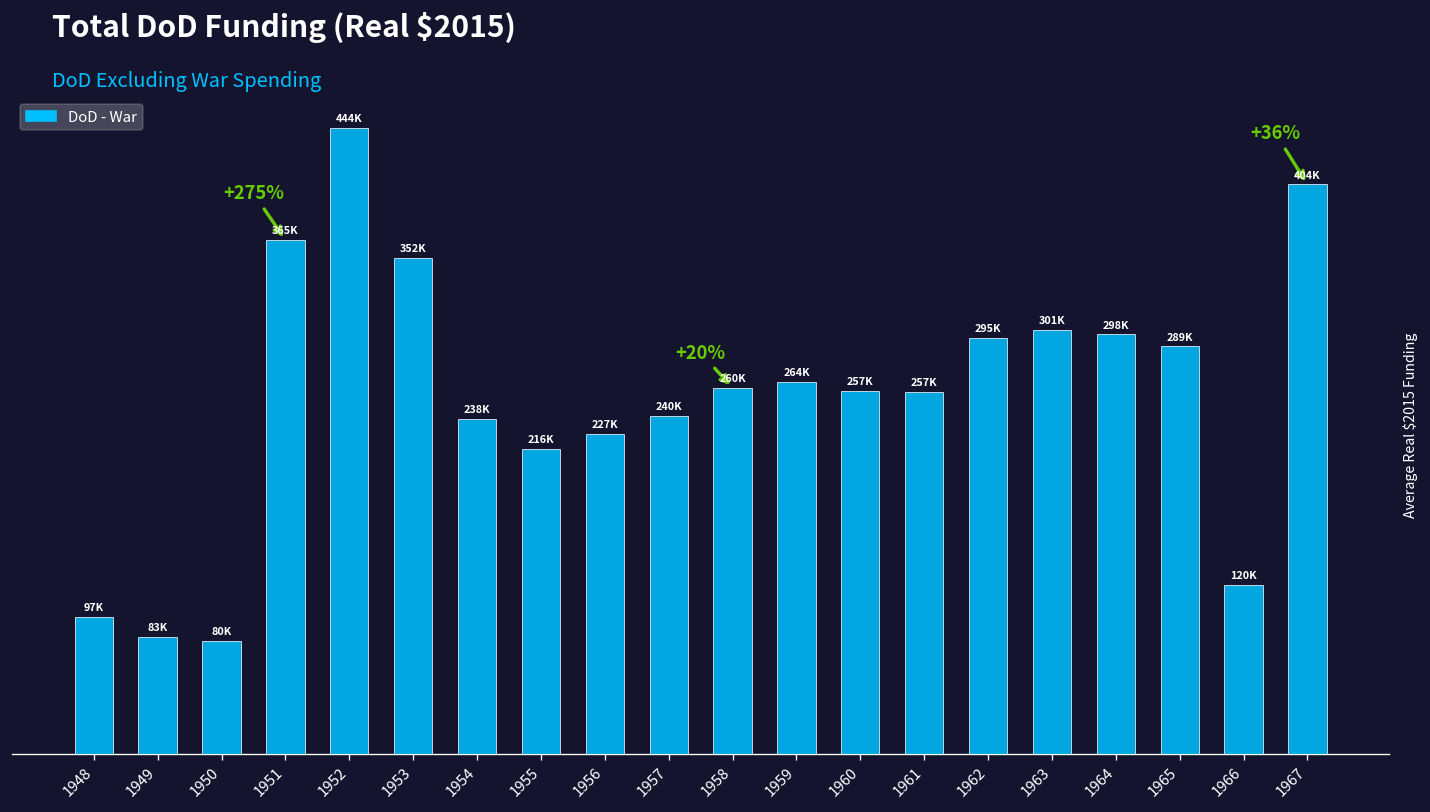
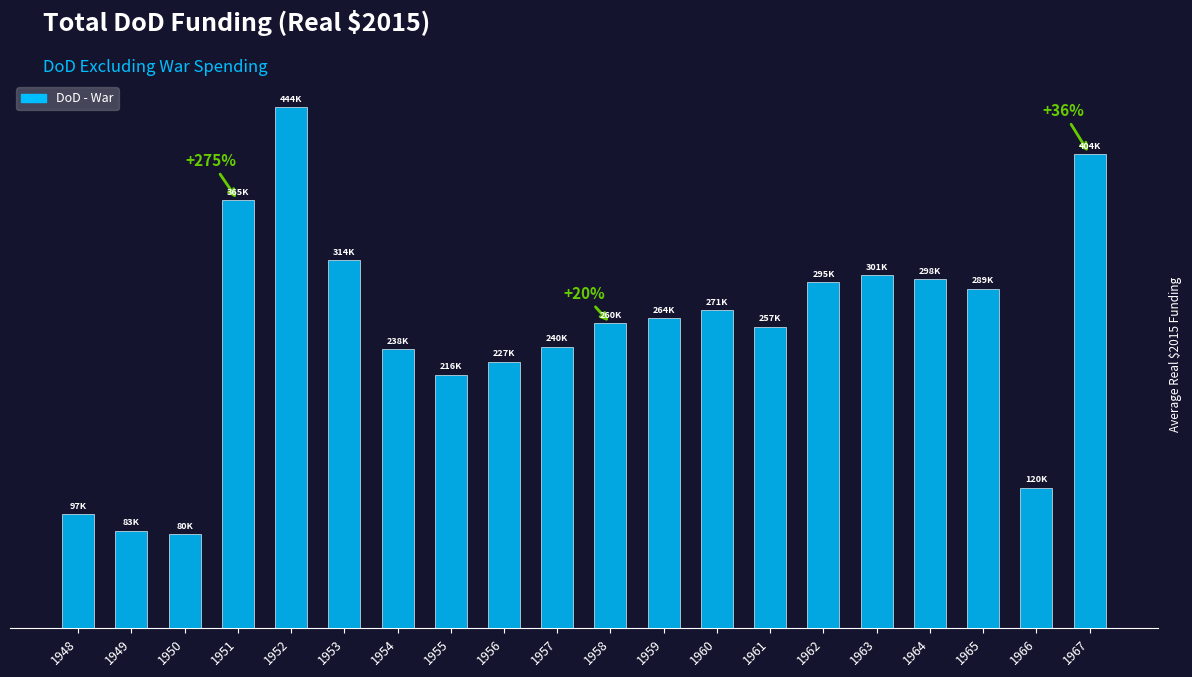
  {
    "1948": "97K",
    "1949": "83K",
    "1950": "80K",
    "1952": "444K",
-   "1953": "352K",
+   "1953": "314K",
    "1954": "238K",
    "1955": "216K",
    "1956": "227K",
    "1957": "240K",
    "1959": "264K",
-   "1960": "257K",
+   "1960": "271K",
    "1961": "257K",
    "1962": "295K",
    "1963": "301K",
    "1964": "298K",
    "1965": "289K",
    "1966": "120K"
  }
